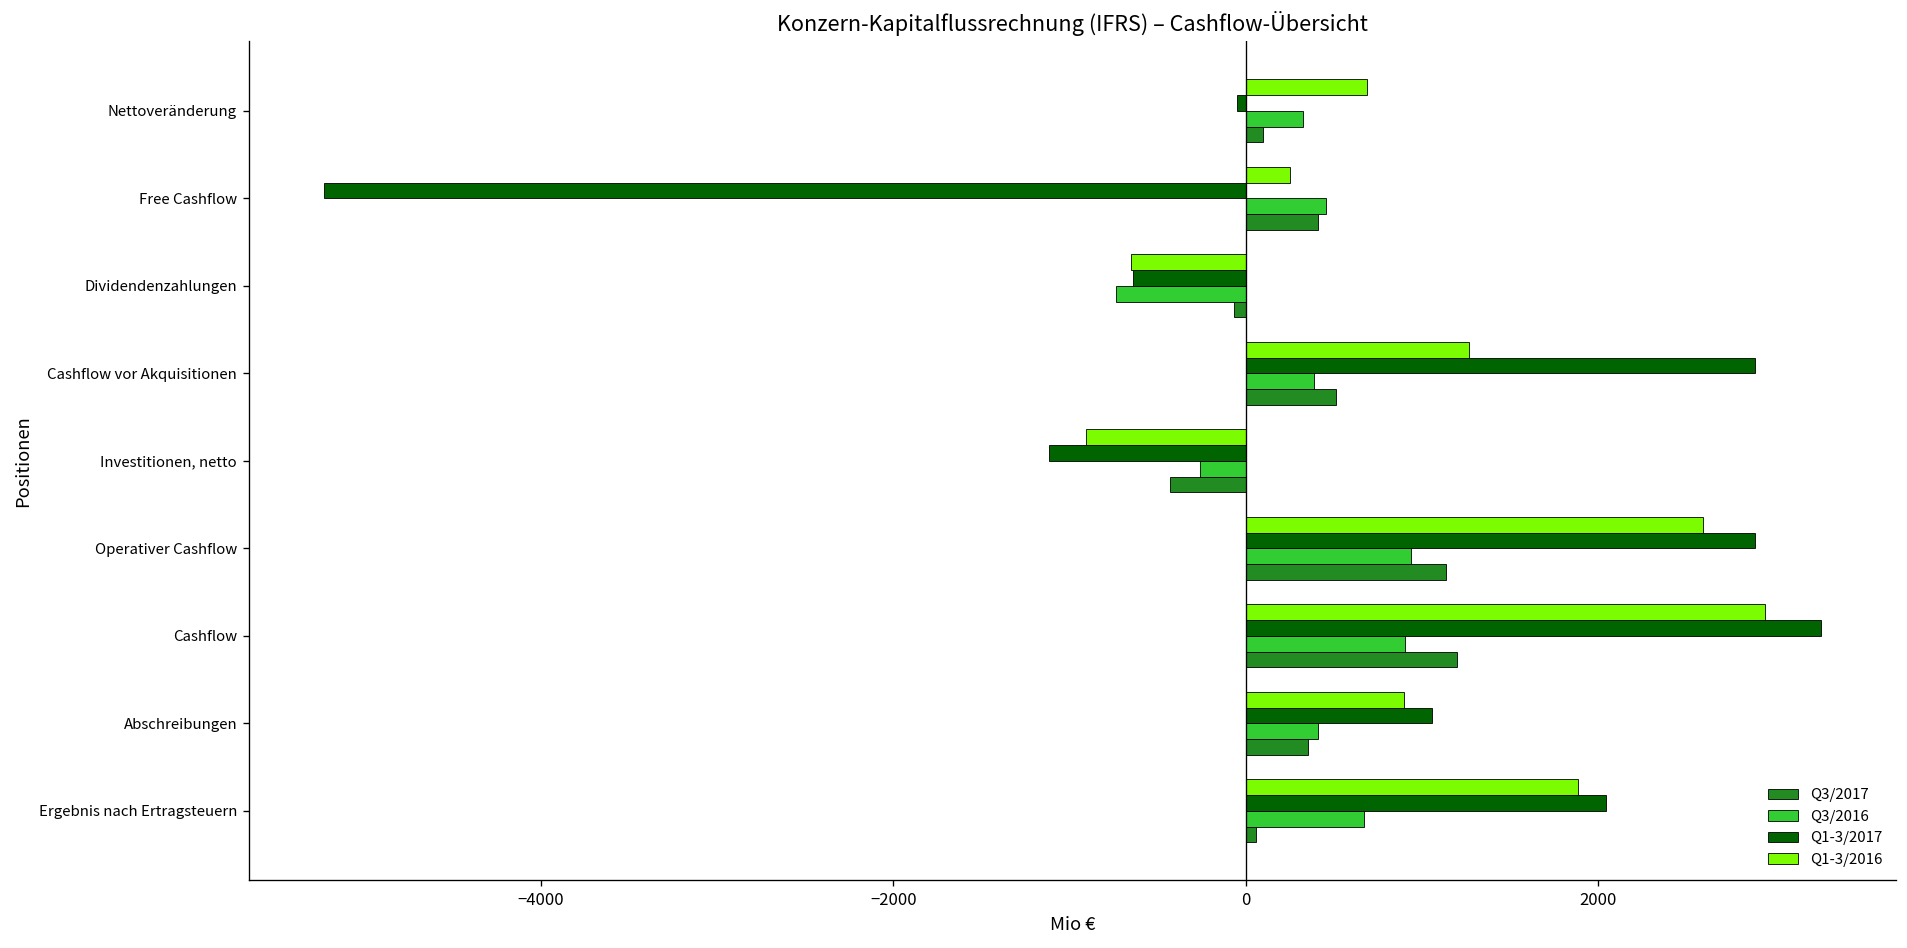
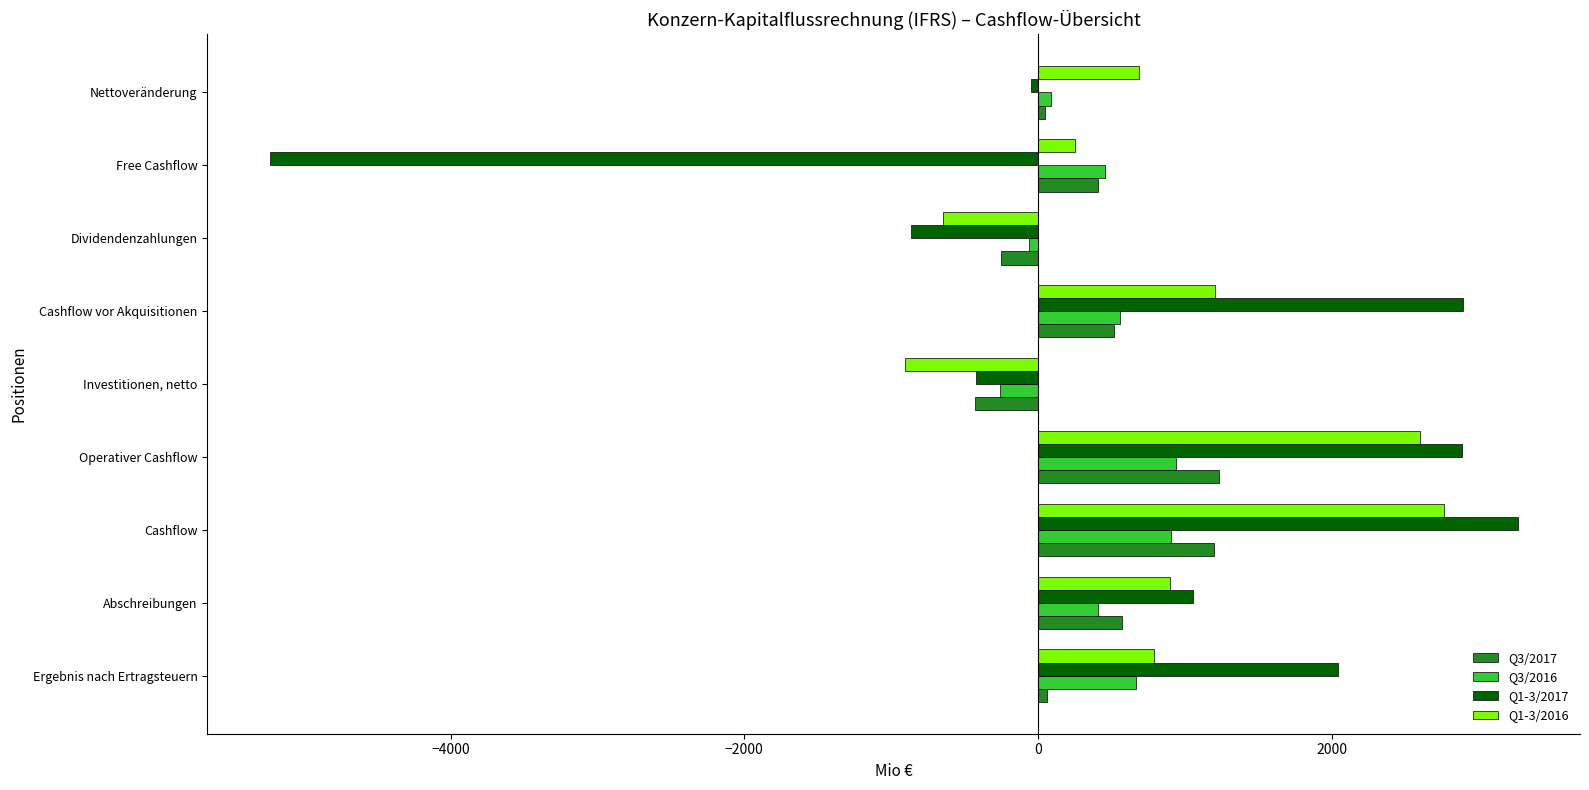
  {
    "Q3/2017": {
-     "Nettoveränderung": 100,
+     "Nettoveränderung": 50,
      "Free Cashflow": 410,
-     "Dividendenzahlungen": -70,
+     "Dividendenzahlungen": -250,
      "Cashflow vor Akquisitionen": 520,
      "Investitionen, netto": -430,
-     "Operativer Cashflow": 1140,
+     "Operativer Cashflow": 1230,
      "Cashflow": 1200,
-     "Abschreibungen": 350,
+     "Abschreibungen": 570,
      "Ergebnis nach Ertragsteuern": 60
    },
    "Q3/2016": {
-     "Nettoveränderung": 330,
+     "Nettoveränderung": 90,
      "Free Cashflow": 460,
-     "Dividendenzahlungen": -730,
-     "Cashflow vor Akquisitionen": 390,
+     "Dividendenzahlungen": -60,
+     "Cashflow vor Akquisitionen": 560,
      "Investitionen, netto": -260,
      "Operativer Cashflow": 940,
      "Cashflow": 910,
      "Abschreibungen": 410,
      "Ergebnis nach Ertragsteuern": 670
    },
    "Q1-3/2017": {
      "Nettoveränderung": -50,
      "Free Cashflow": -5230,
-     "Dividendenzahlungen": -640,
+     "Dividendenzahlungen": -860,
      "Cashflow vor Akquisitionen": 2890,
-     "Investitionen, netto": -1120,
+     "Investitionen, netto": -420,
      "Operativer Cashflow": 2890,
      "Cashflow": 3270,
      "Abschreibungen": 1060,
      "Ergebnis nach Ertragsteuern": 2050
    },
    "Q1-3/2016": {
      "Nettoveränderung": 690,
      "Free Cashflow": 250,
      "Dividendenzahlungen": -650,
-     "Cashflow vor Akquisitionen": 1270,
+     "Cashflow vor Akquisitionen": 1210,
      "Investitionen, netto": -910,
      "Operativer Cashflow": 2600,
-     "Cashflow": 2950,
+     "Cashflow": 2770,
      "Abschreibungen": 900,
-     "Ergebnis nach Ertragsteuern": 1890
+     "Ergebnis nach Ertragsteuern": 790
    }
  }
